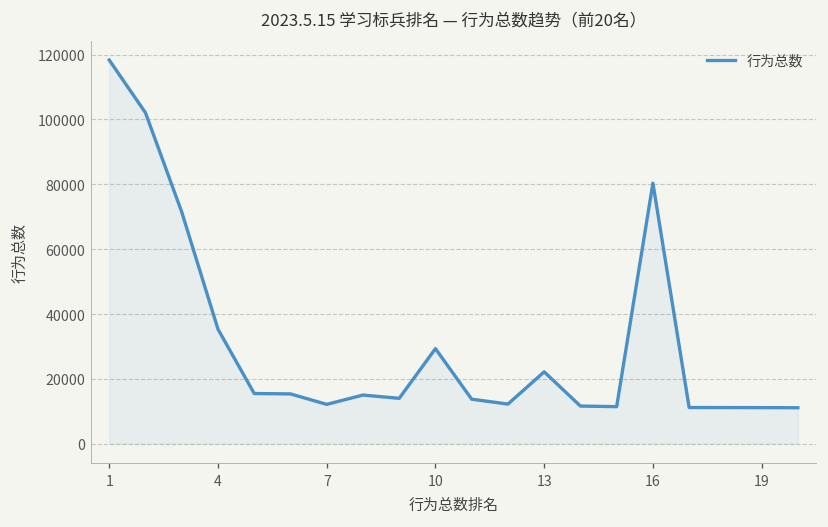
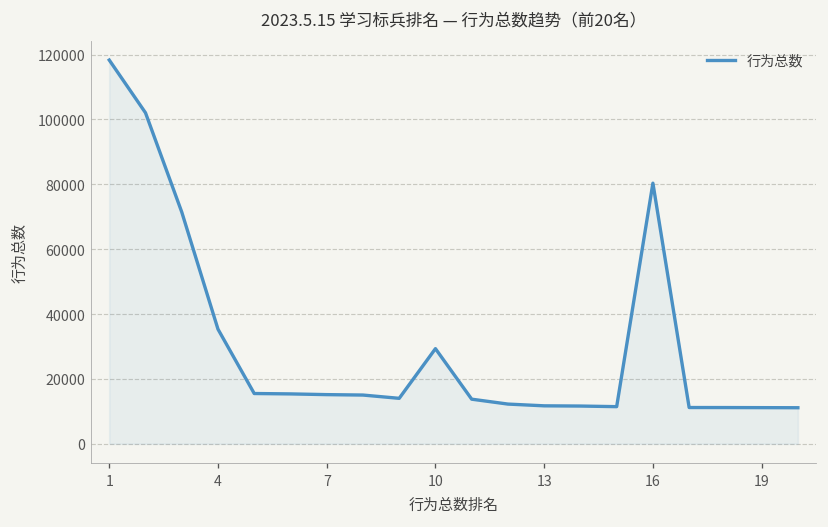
  {
    "1": 118000,
    "4": 35000,
-   "7": 12000,
+   "7": 15000,
    "10": 29000,
-   "13": 22000,
+   "13": 12000,
    "16": 80000,
    "19": 11000
  }
